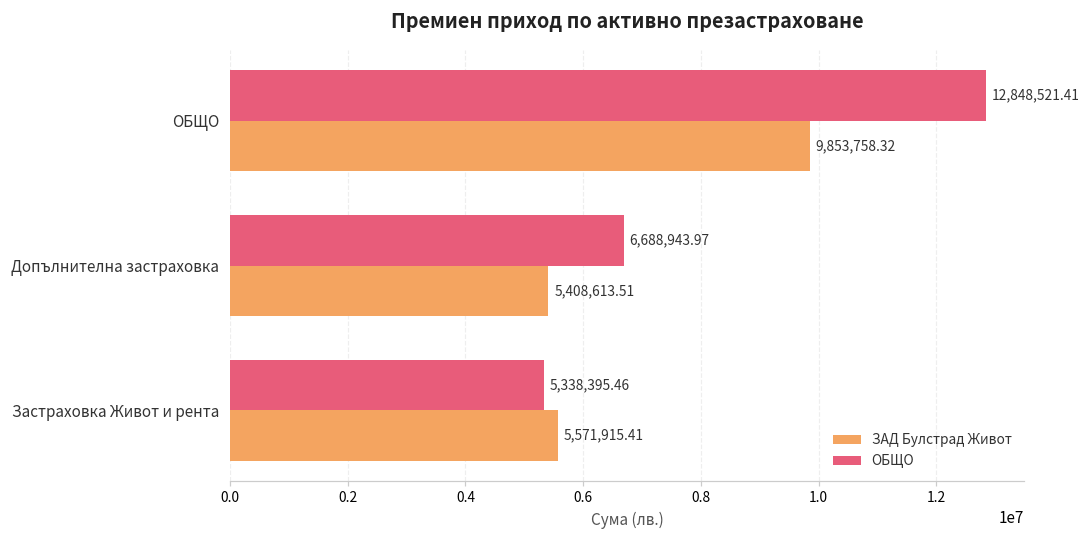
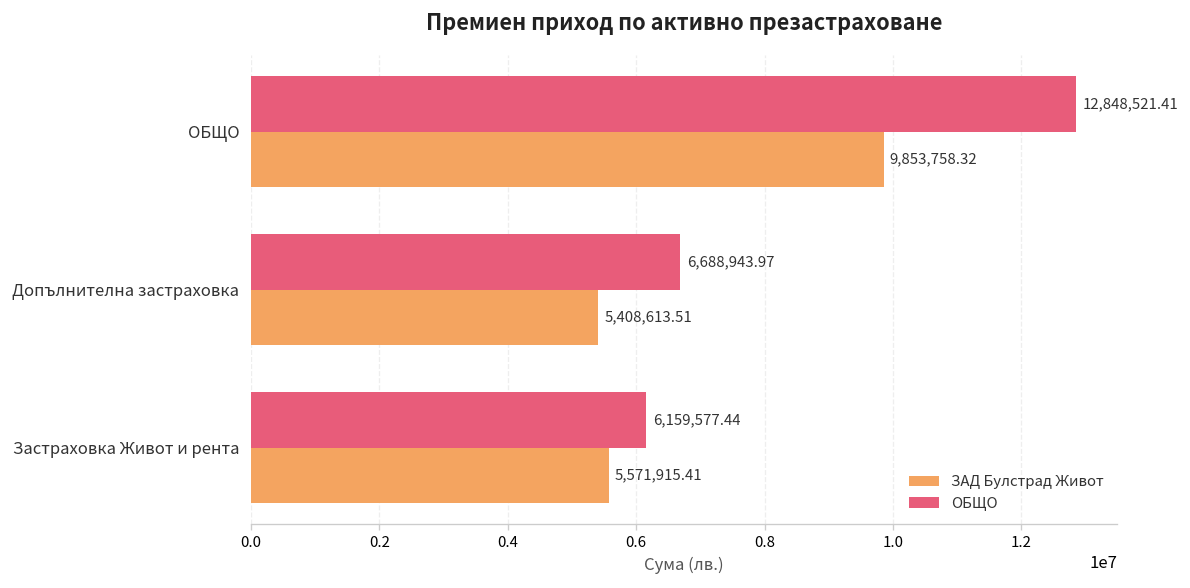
  {
    "ЗАД Булстрад Живот": {
      "ОБЩО": "9,853,758.32",
      "Допълнителна застраховка": "5,408,613.51",
      "Застраховка Живот и рента": "5,571,915.41"
    },
    "ОБЩО": {
      "ОБЩО": "12,848,521.41",
      "Допълнителна застраховка": "6,688,943.97",
-     "Застраховка Живот и рента": "5,338,395.46"
+     "Застраховка Живот и рента": "6,159,577.44"
    }
  }
